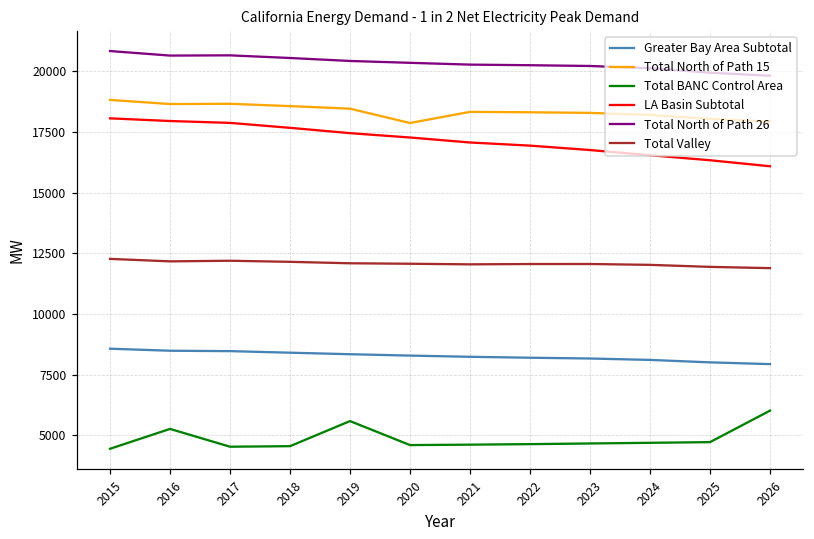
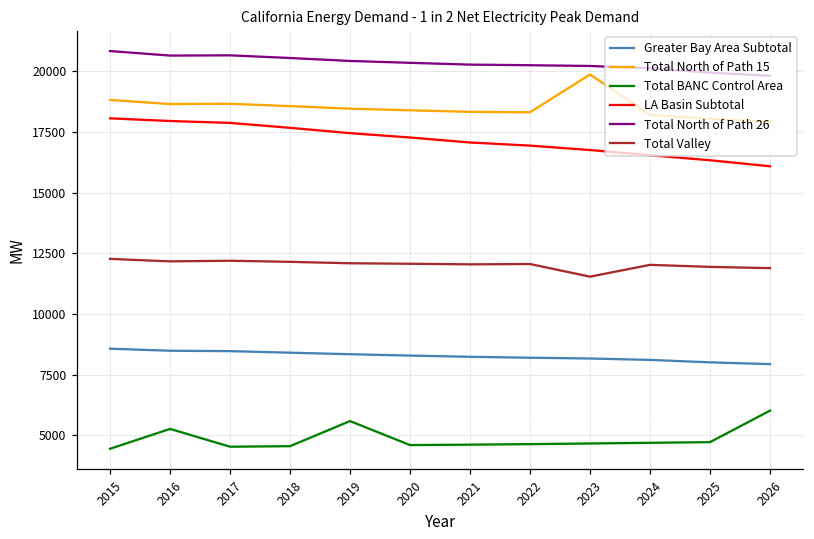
  {
    "Greater Bay Area Subtotal": {
      "2015": 8600,
      "2016": 8500,
      "2017": 8500,
      "2018": 8400,
      "2019": 8300,
      "2020": 8300,
      "2021": 8200,
      "2022": 8200,
      "2023": 8200,
      "2024": 8100,
      "2025": 8000,
      "2026": 7900
    },
    "Total North of Path 15": {
      "2015": 18800,
      "2016": 18700,
      "2017": 18700,
      "2018": 18600,
      "2019": 18500,
-     "2020": 17900,
+     "2020": 18400,
      "2021": 18300,
      "2022": 18300,
-     "2023": 18300
+     "2023": 19900
    },
    "Total BANC Control Area": {
      "2015": 4400,
      "2016": 5300,
      "2017": 4500,
      "2018": 4500,
      "2019": 5600,
      "2020": 4600,
      "2021": 4600,
      "2022": 4600,
      "2023": 4700,
      "2024": 4700,
      "2025": 4700,
      "2026": 6000
    },
    "LA Basin Subtotal": {
      "2015": 18100,
      "2016": 18000,
      "2017": 17900,
      "2018": 17700,
      "2019": 17500,
      "2020": 17300,
      "2021": 17100,
      "2022": 16900,
      "2023": 16800,
      "2024": 16500,
      "2025": 16300,
      "2026": 16100
    },
    "Total North of Path 26": {
      "2015": 20800,
      "2016": 20700,
      "2017": 20700,
      "2018": 20600,
      "2019": 20400,
      "2020": 20400,
      "2021": 20300,
      "2022": 20300,
      "2023": 20200
    },
    "Total Valley": {
      "2015": 12300,
      "2016": 12200,
      "2017": 12200,
      "2018": 12100,
      "2019": 12100,
      "2020": 12100,
      "2021": 12000,
      "2022": 12100,
-     "2023": 12100,
+     "2023": 11500,
      "2024": 12000,
      "2025": 11900,
      "2026": 11900
    }
  }
